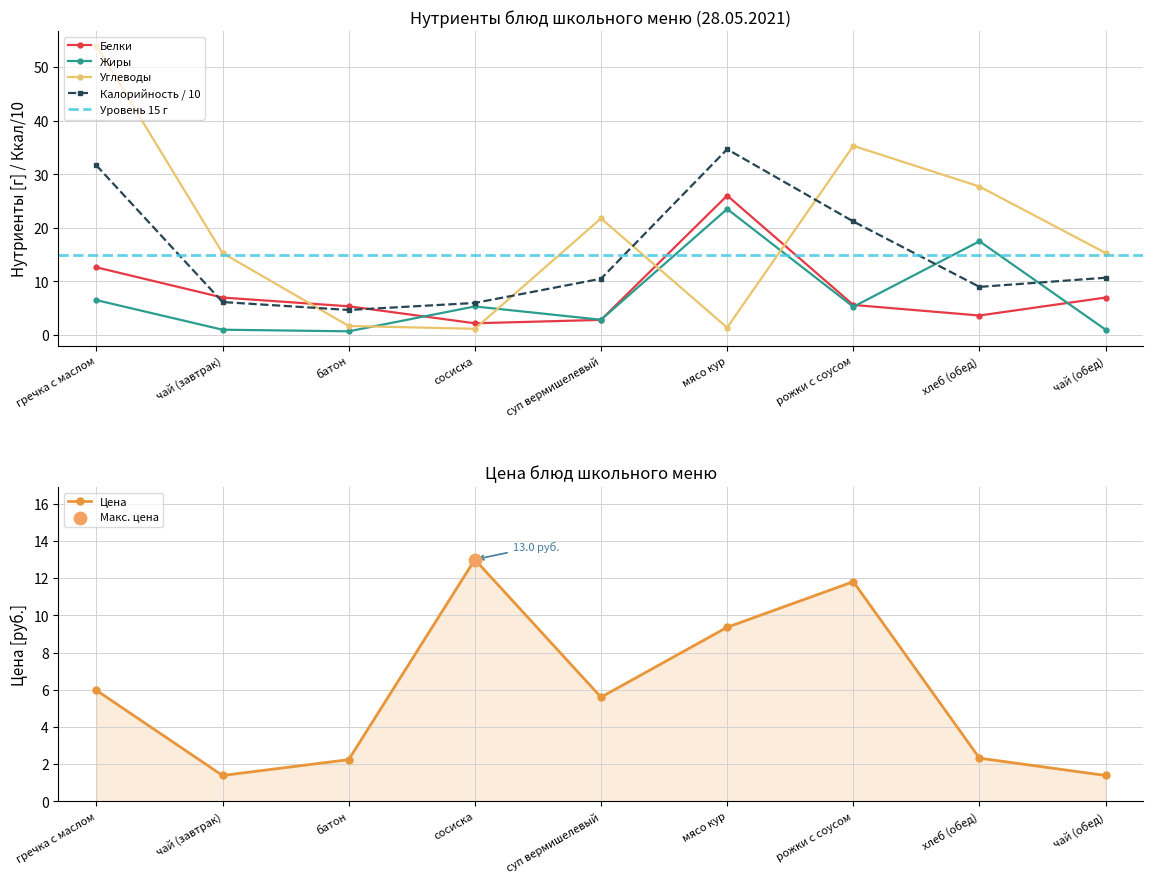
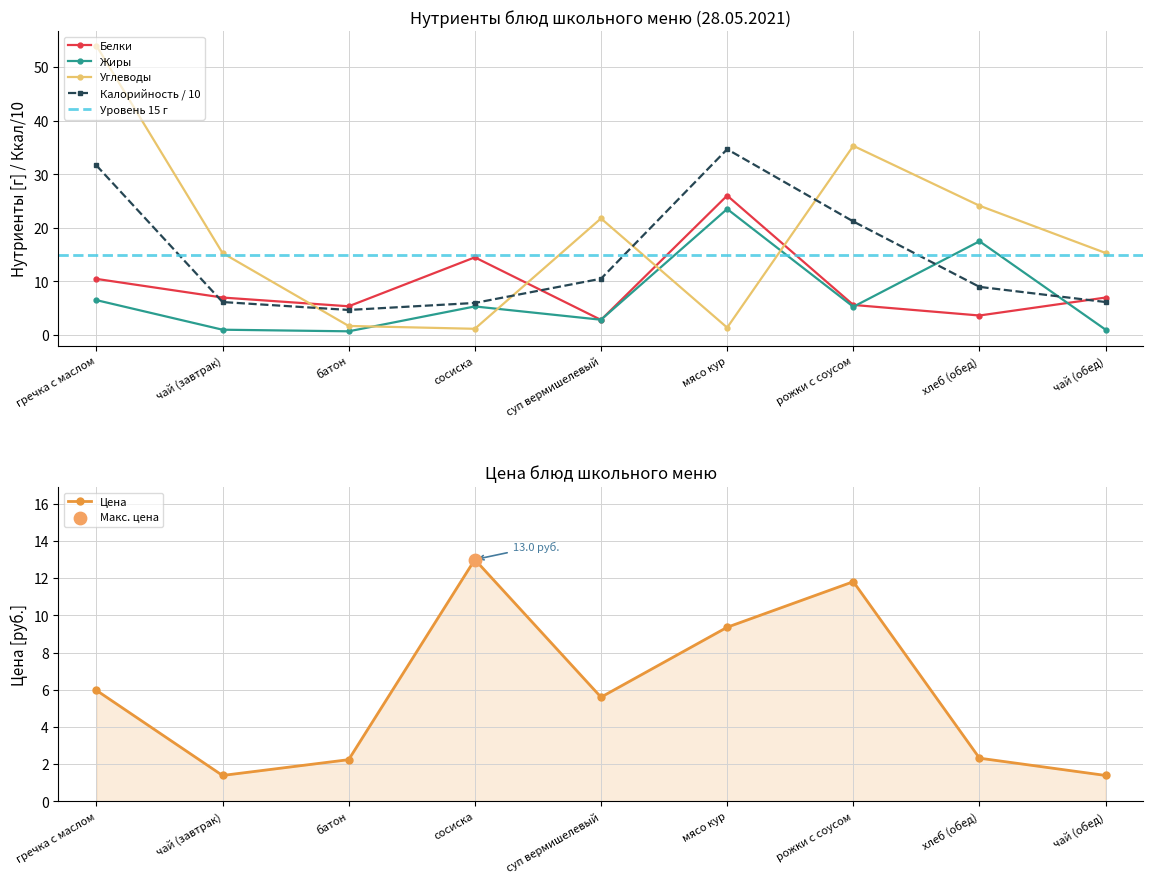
  {
    "Нутриенты блюд школьного меню (28.05.2021)": {
      "Белки": {
-       "гречка с маслом": 13,
+       "гречка с маслом": 10,
        "чай (завтрак)": 7,
        "батон": 5,
-       "сосиска": 2,
+       "сосиска": 15,
        "мясо кур": 26,
        "хлеб (обед)": 4,
        "чай (обед)": 7
      },
      "Жиры": {
        "гречка с маслом": 7,
        "чай (завтрак)": 1,
        "батон": 1,
        "сосиска": 5,
        "мясо кур": 24,
        "хлеб (обед)": 18,
        "чай (обед)": 1
      },
      "Углеводы": {
        "чай (завтрак)": 15,
        "батон": 2,
        "сосиска": 1,
        "суп вермишелевый": 22,
        "мясо кур": 1,
        "рожки с соусом": 35,
-       "хлеб (обед)": 28,
+       "хлеб (обед)": 24,
        "чай (обед)": 15
      },
      "Калорийность / 10": {
        "гречка с маслом": 32,
        "чай (завтрак)": 6,
        "батон": 5,
        "сосиска": 6,
        "суп вермишелевый": 11,
        "мясо кур": 35,
        "рожки с соусом": 21,
        "хлеб (обед)": 9,
-       "чай (обед)": 11
+       "чай (обед)": 6
      }
    }
  }
